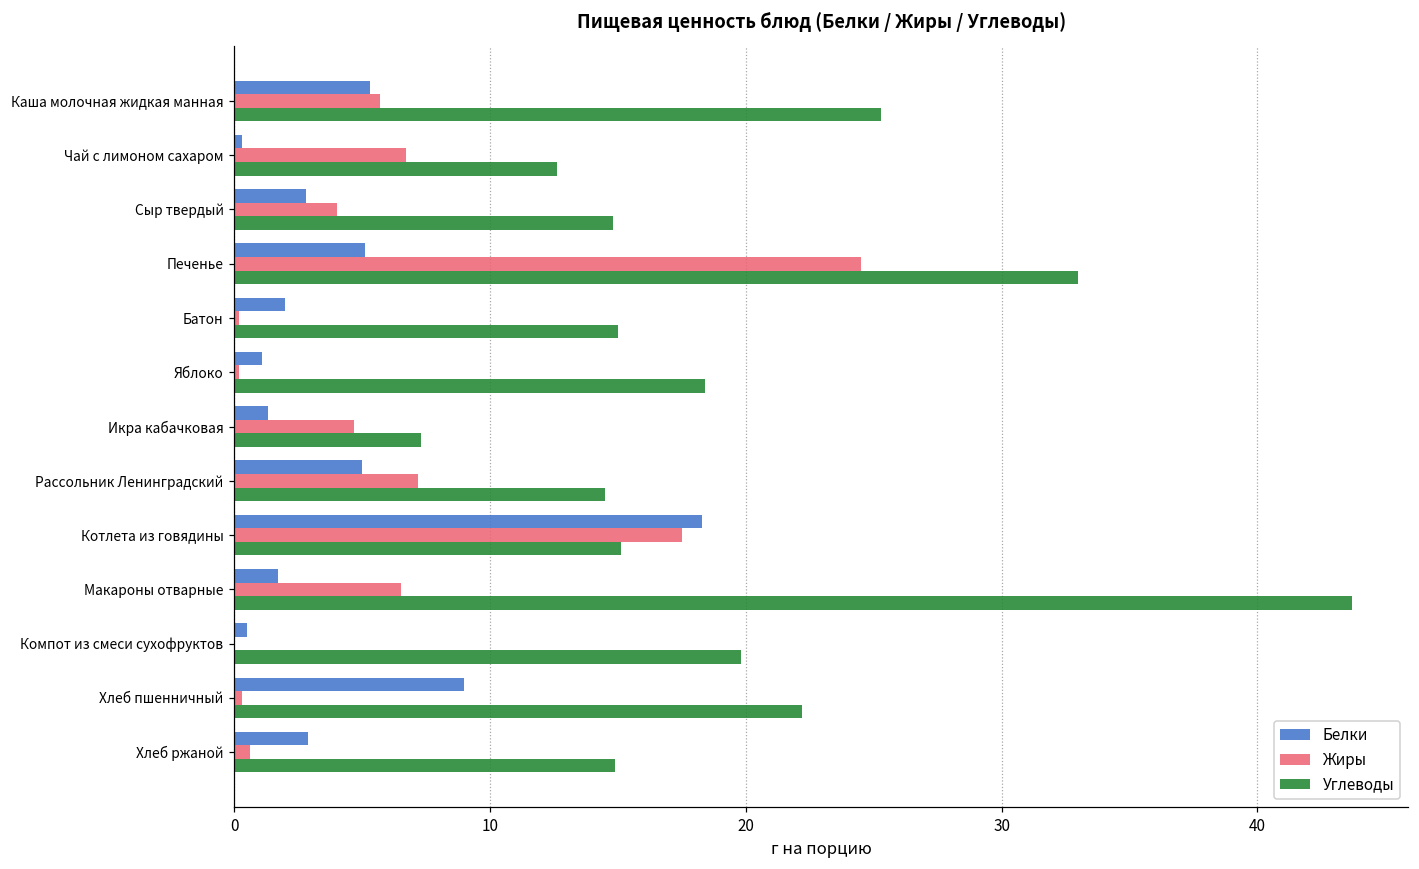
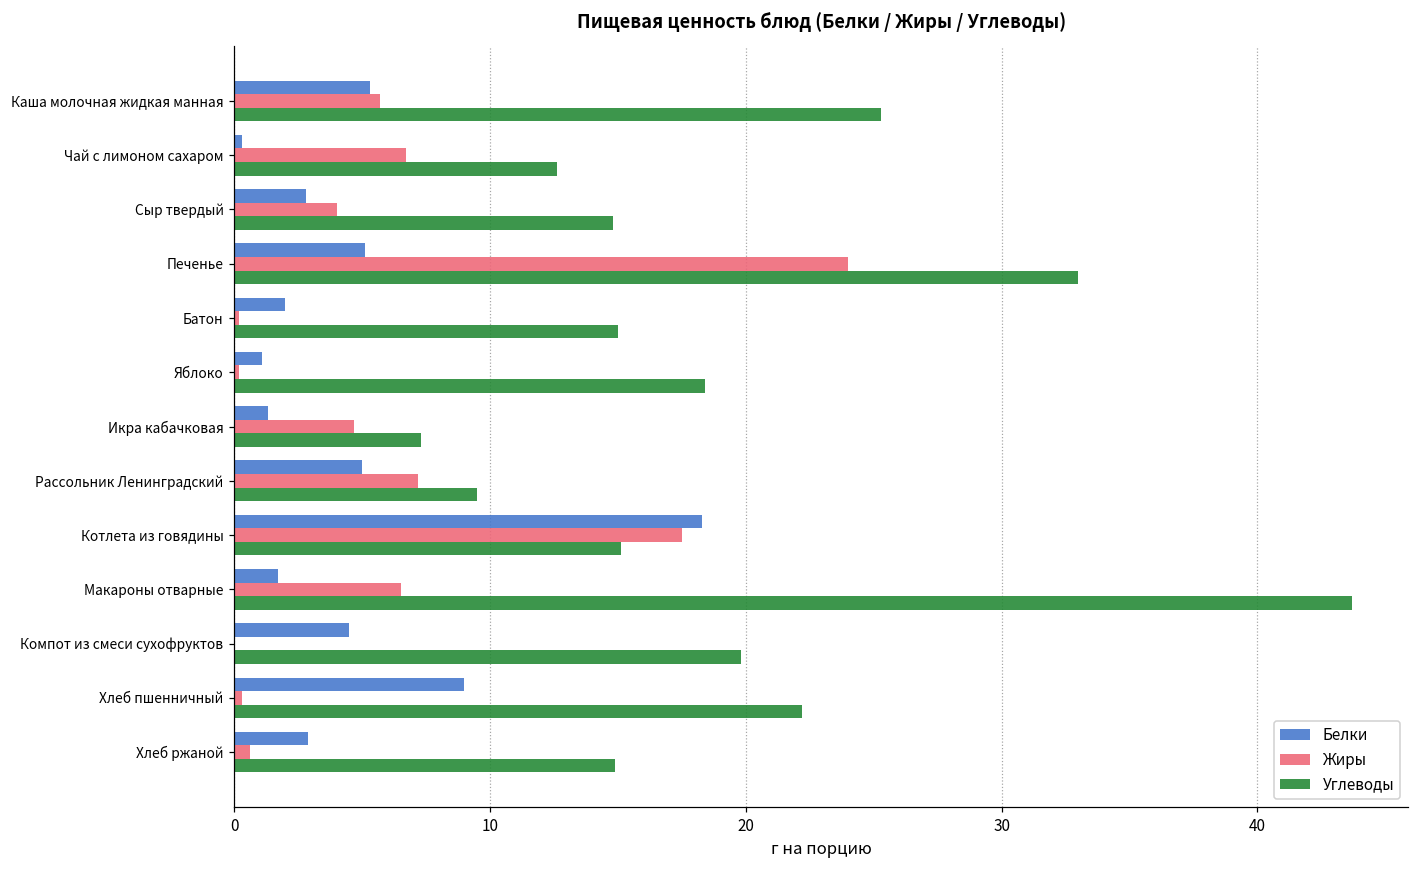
  {
    "Белки": {
      "Каша молочная жидкая манная": 5.3,
      "Чай с лимоном сахаром": 0.3,
      "Сыр твердый": 2.8,
      "Печенье": 5.1,
      "Батон": 2.0,
      "Яблоко": 1.1,
      "Икра кабачковая": 1.3,
      "Рассольник Ленинградский": 5.0,
      "Котлета из говядины": 18.3,
      "Макароны отварные": 1.7,
-     "Компот из смеси сухофруктов": 0.5,
+     "Компот из смеси сухофруктов": 4.5,
      "Хлеб пшенничный": 9.0,
      "Хлеб ржаной": 2.9
    },
    "Жиры": {
      "Каша молочная жидкая манная": 5.7,
      "Чай с лимоном сахаром": 6.7,
      "Сыр твердый": 4.0,
-     "Печенье": 24.5,
+     "Печенье": 24.0,
      "Батон": 0.2,
      "Яблоко": 0.2,
      "Икра кабачковая": 4.7,
      "Рассольник Ленинградский": 7.2,
      "Котлета из говядины": 17.5,
      "Макароны отварные": 6.5,
      "Компот из смеси сухофруктов": 0.0,
      "Хлеб пшенничный": 0.3,
      "Хлеб ржаной": 0.6
    },
    "Углеводы": {
      "Каша молочная жидкая манная": 25.3,
      "Чай с лимоном сахаром": 12.6,
      "Сыр твердый": 14.8,
      "Печенье": 33.0,
      "Батон": 15.0,
      "Яблоко": 18.4,
      "Икра кабачковая": 7.3,
-     "Рассольник Ленинградский": 14.5,
+     "Рассольник Ленинградский": 9.5,
      "Котлета из говядины": 15.1,
      "Макароны отварные": 43.7,
      "Компот из смеси сухофруктов": 19.8,
      "Хлеб пшенничный": 22.2,
      "Хлеб ржаной": 14.9
    }
  }
